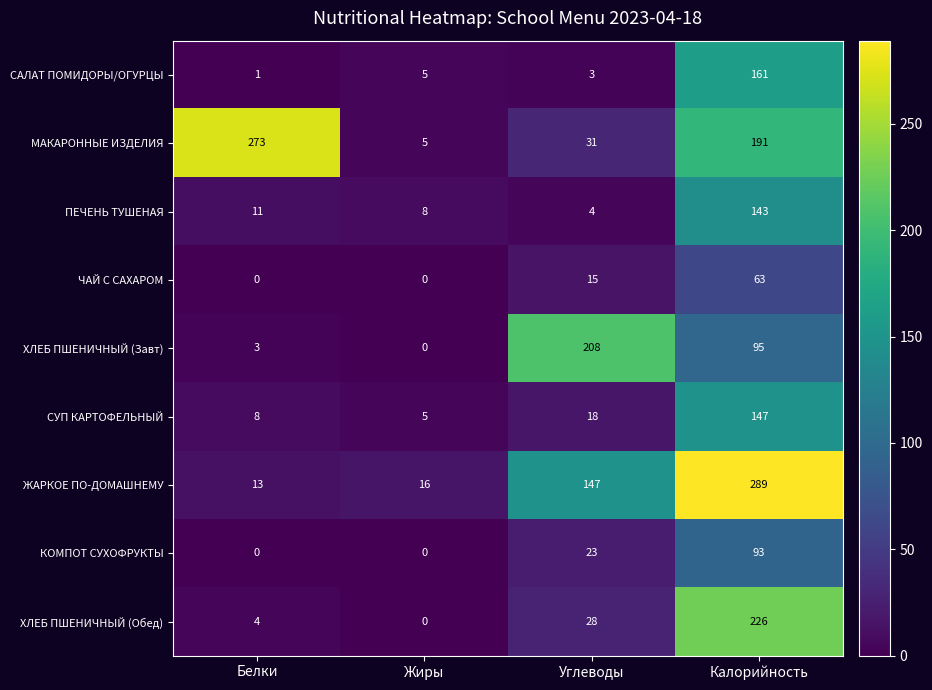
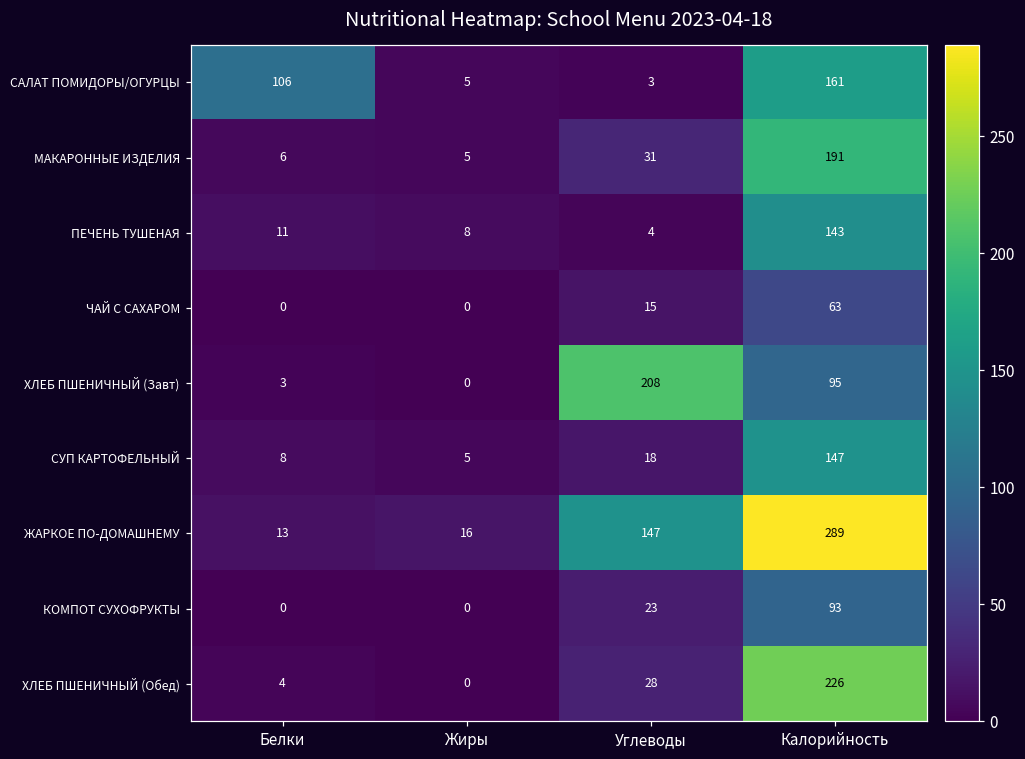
  {
    "САЛАТ ПОМИДОРЫ/ОГУРЦЫ": {
-     "Белки": 1,
+     "Белки": 106,
      "Жиры": 5,
      "Углеводы": 3,
      "Калорийность": 161
    },
    "МАКАРОННЫЕ ИЗДЕЛИЯ": {
-     "Белки": 273,
+     "Белки": 6,
      "Жиры": 5,
      "Углеводы": 31,
      "Калорийность": 191
    },
    "ПЕЧЕНЬ ТУШЕНАЯ": {
      "Белки": 11,
      "Жиры": 8,
      "Углеводы": 4,
      "Калорийность": 143
    },
    "ЧАЙ С САХАРОМ": {
      "Белки": 0,
      "Жиры": 0,
      "Углеводы": 15,
      "Калорийность": 63
    },
    "ХЛЕБ ПШЕНИЧНЫЙ (Завт)": {
      "Белки": 3,
      "Жиры": 0,
      "Углеводы": 208,
      "Калорийность": 95
    },
    "СУП КАРТОФЕЛЬНЫЙ": {
      "Белки": 8,
      "Жиры": 5,
      "Углеводы": 18,
      "Калорийность": 147
    },
    "ЖАРКОЕ ПО-ДОМАШНЕМУ": {
      "Белки": 13,
      "Жиры": 16,
      "Углеводы": 147,
      "Калорийность": 289
    },
    "КОМПОТ СУХОФРУКТЫ": {
      "Белки": 0,
      "Жиры": 0,
      "Углеводы": 23,
      "Калорийность": 93
    },
    "ХЛЕБ ПШЕНИЧНЫЙ (Обед)": {
      "Белки": 4,
      "Жиры": 0,
      "Углеводы": 28,
      "Калорийность": 226
    }
  }
